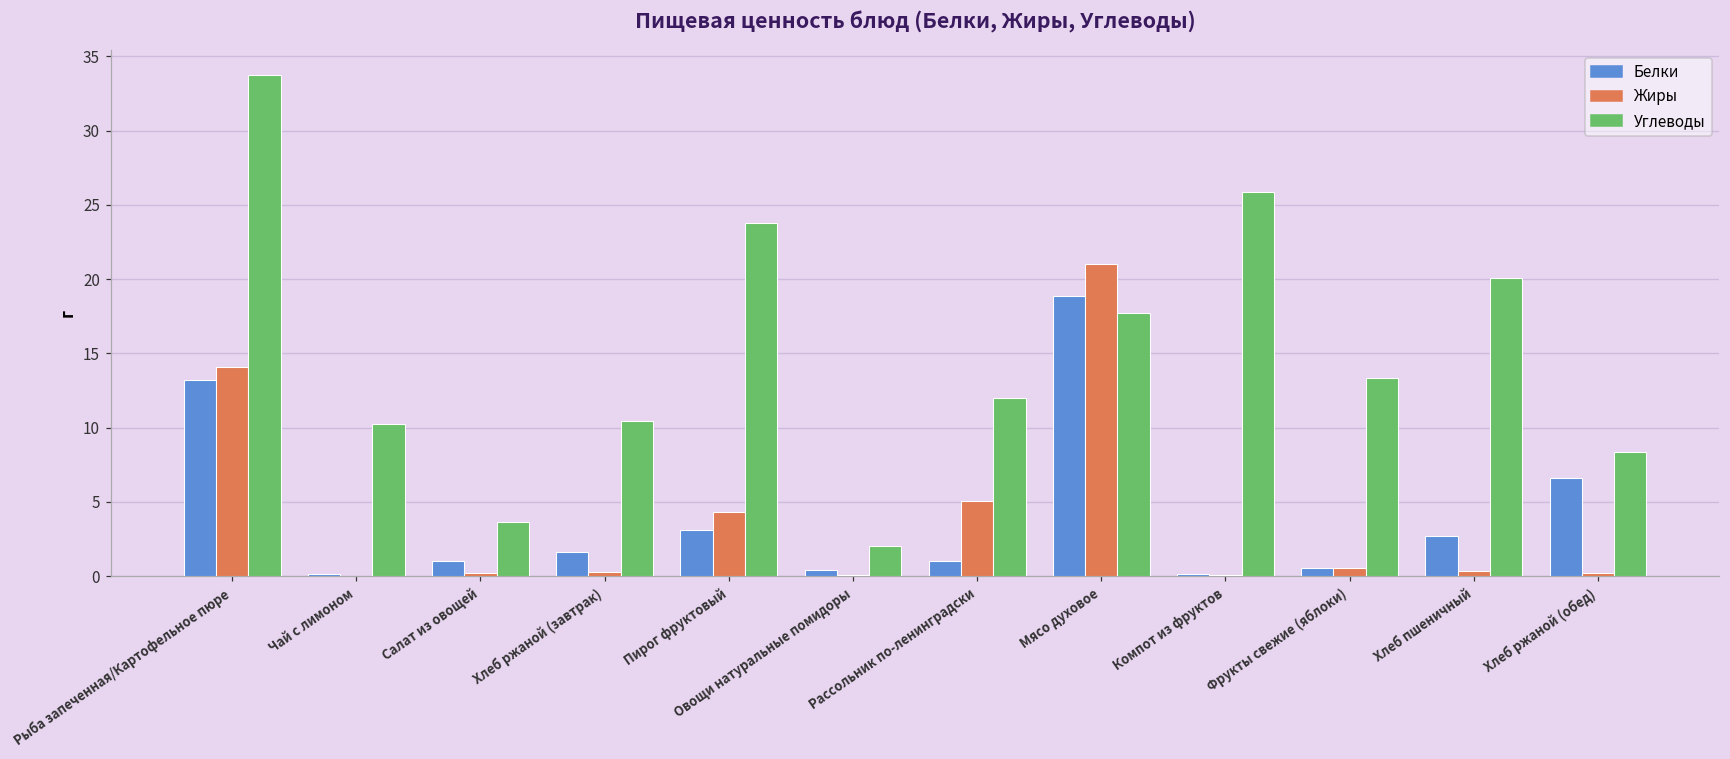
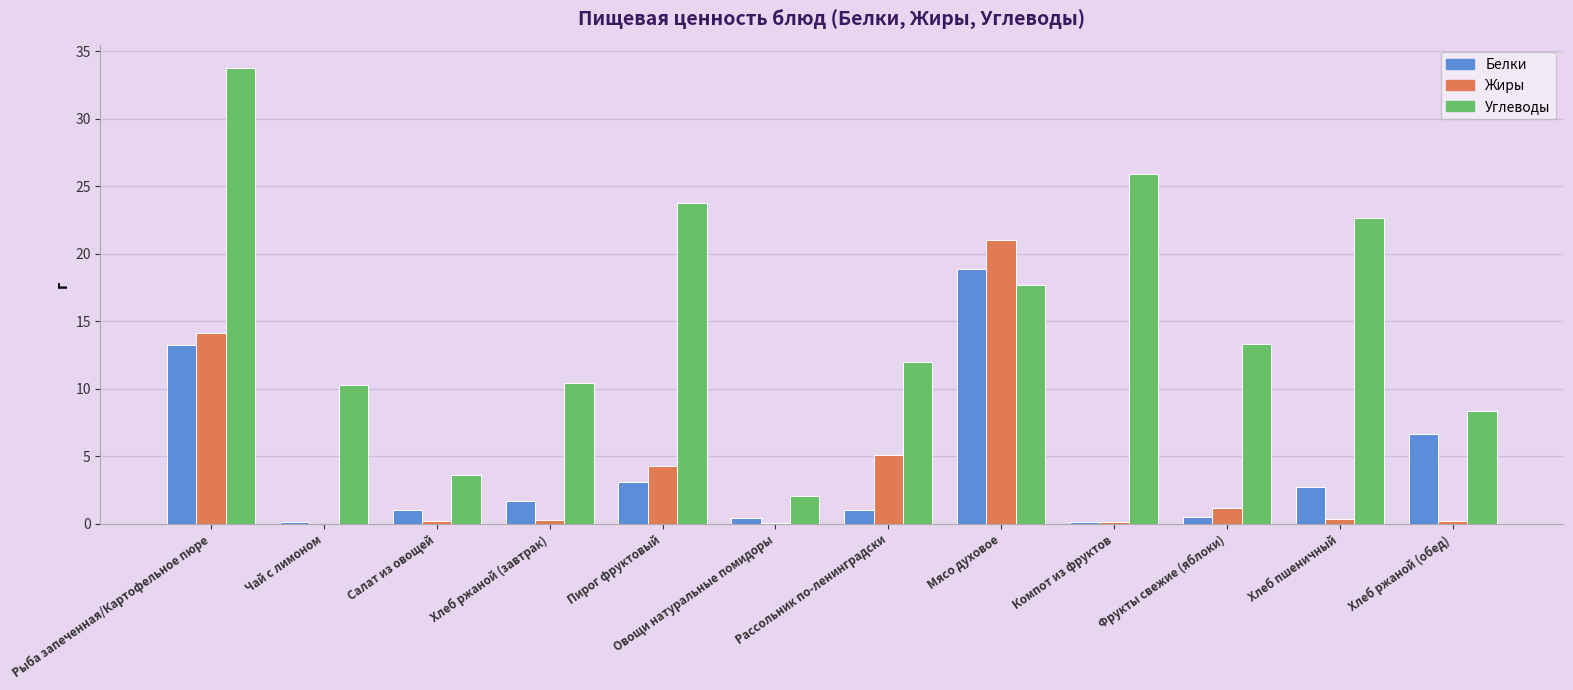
  {
    "Белки": {
      "Рыба запеченная/Картофельное пюре": 13.2,
      "Салат из овощей": 1.1,
      "Хлеб ржаной (завтрак)": 1.7,
      "Пирог фруктовый": 3.1,
      "Овощи натуральные помидоры": 0.4,
      "Рассольник по-ленинградски": 1.0,
      "Мясо духовое": 18.8,
      "Фрукты свежие (яблоки)": 0.5,
      "Хлеб пшеничный": 2.7,
      "Хлеб ржаной (обед)": 6.6
    },
    "Жиры": {
      "Рыба запеченная/Картофельное пюре": 14.1,
      "Салат из овощей": 0.2,
      "Хлеб ржаной (завтрак)": 0.3,
      "Пирог фруктовый": 4.3,
      "Рассольник по-ленинградски": 5.1,
      "Мясо духовое": 21.0,
-     "Фрукты свежие (яблоки)": 0.5,
+     "Фрукты свежие (яблоки)": 1.2,
      "Хлеб пшеничный": 0.3,
      "Хлеб ржаной (обед)": 0.2
    },
    "Углеводы": {
      "Рыба запеченная/Картофельное пюре": 33.8,
      "Чай с лимоном": 10.3,
      "Салат из овощей": 3.6,
      "Хлеб ржаной (завтрак)": 10.5,
      "Пирог фруктовый": 23.8,
      "Овощи натуральные помидоры": 2.0,
      "Рассольник по-ленинградски": 12.0,
      "Мясо духовое": 17.7,
      "Компот из фруктов": 25.9,
      "Фрукты свежие (яблоки)": 13.3,
-     "Хлеб пшеничный": 20.1,
+     "Хлеб пшеничный": 22.7,
      "Хлеб ржаной (обед)": 8.4
    }
  }
